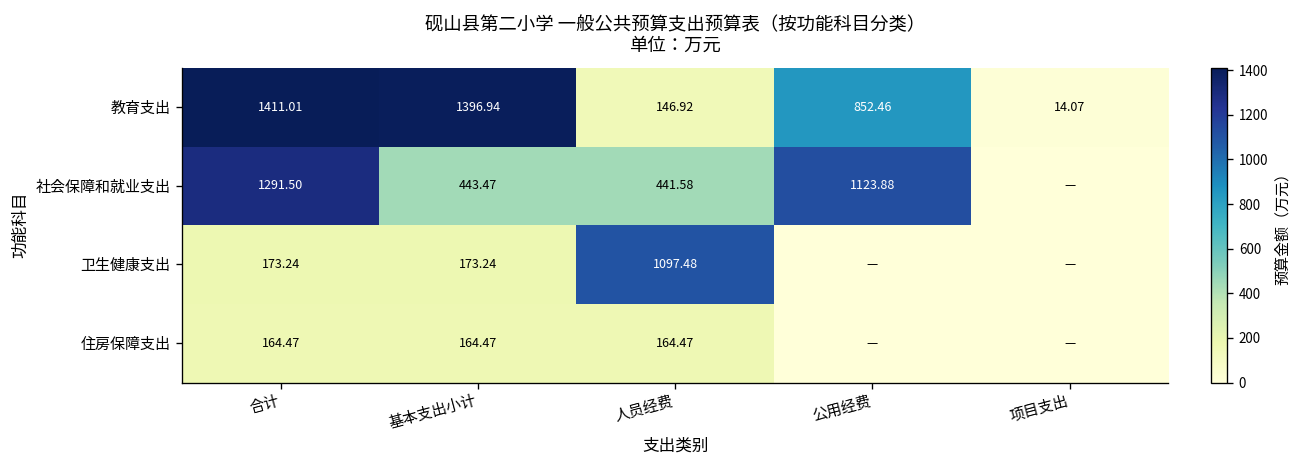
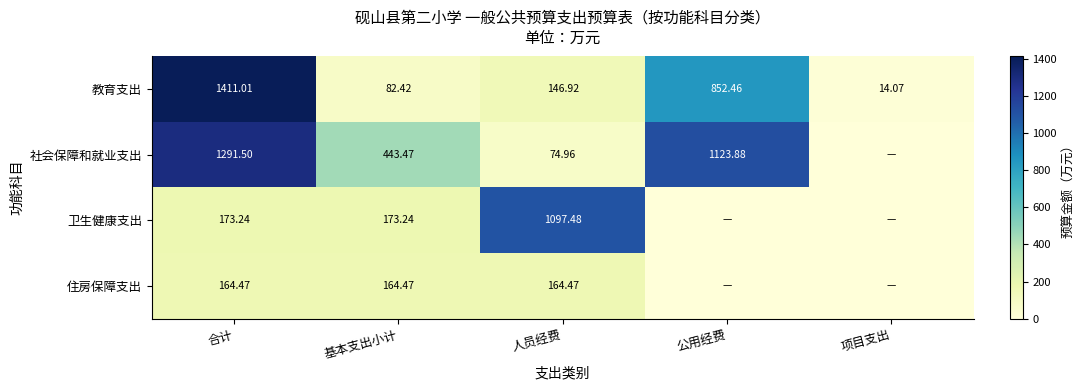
  {
    "教育支出": {
      "合计": 1411.01,
-     "基本支出小计": 1396.94,
+     "基本支出小计": 82.42,
      "人员经费": 146.92,
      "公用经费": 852.46,
      "项目支出": 14.07
    },
    "社会保障和就业支出": {
      "合计": 1291.50,
      "基本支出小计": 443.47,
-     "人员经费": 441.58,
+     "人员经费": 74.96,
      "公用经费": 1123.88
    },
    "卫生健康支出": {
      "合计": 173.24,
      "基本支出小计": 173.24,
      "人员经费": 1097.48
    },
    "住房保障支出": {
      "合计": 164.47,
      "基本支出小计": 164.47,
      "人员经费": 164.47
    }
  }
